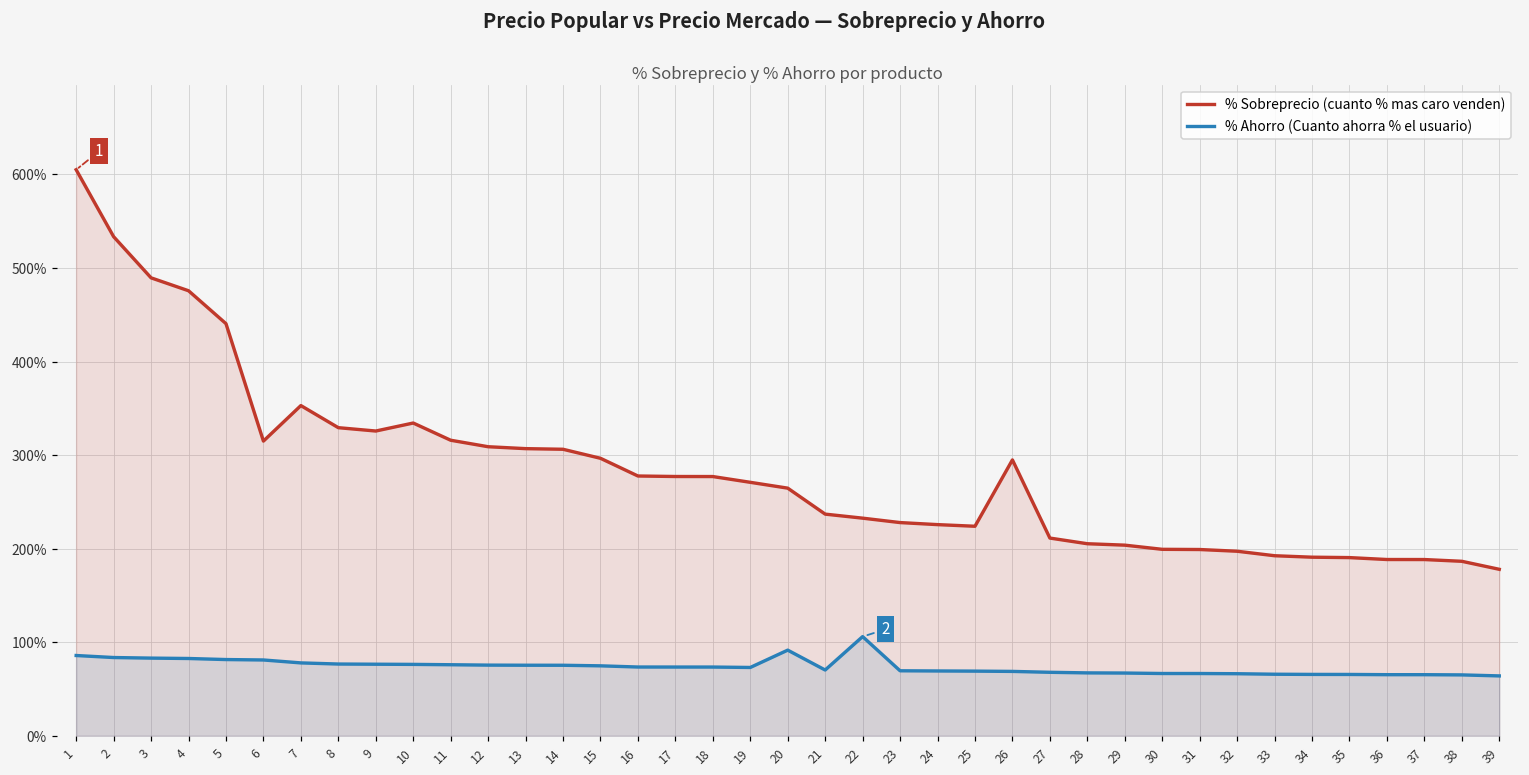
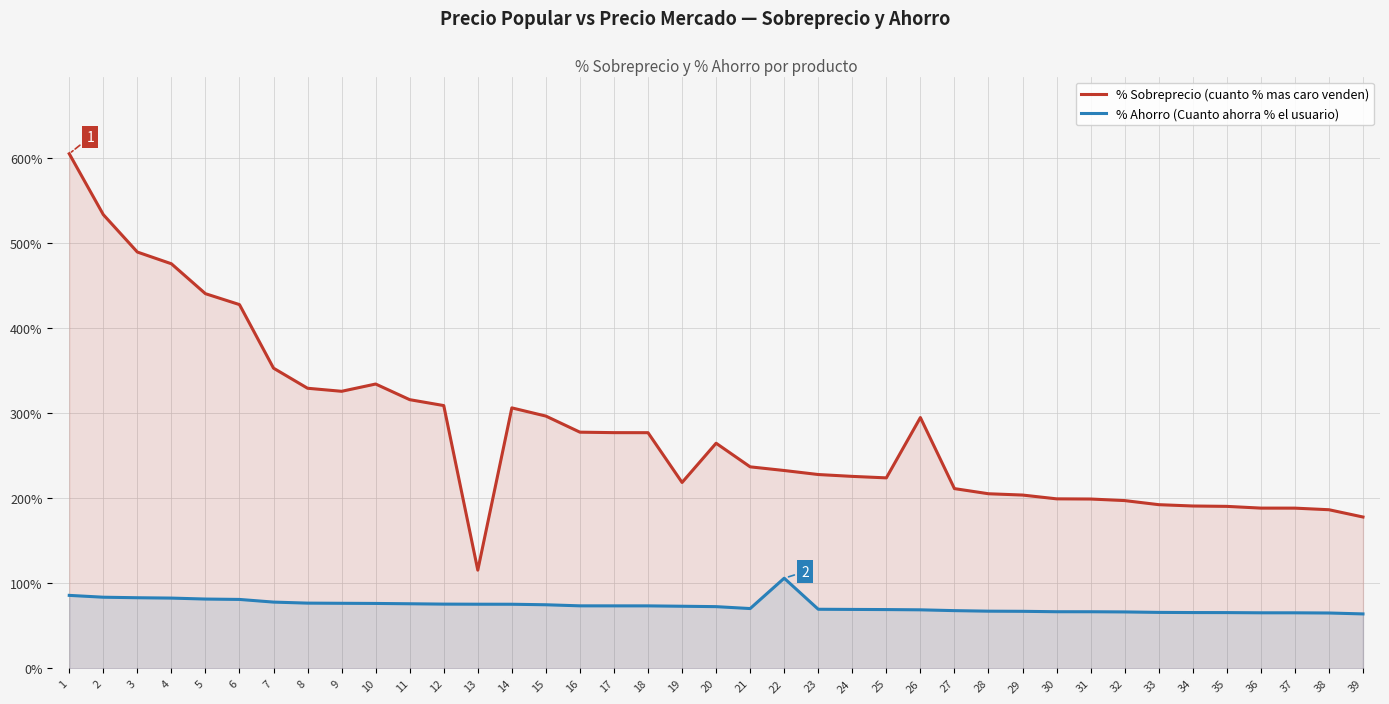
  {
    "% Sobreprecio (cuanto % mas caro venden)": {
      "1": "610%",
      "2": "530%",
      "3": "490%",
      "4": "480%",
      "5": "440%",
-     "6": "320%",
+     "6": "430%",
      "7": "350%",
      "8": "330%",
      "9": "330%",
      "10": "330%",
      "11": "320%",
      "12": "310%",
-     "13": "310%",
+     "13": "120%",
      "14": "310%",
      "15": "300%",
      "16": "280%",
      "17": "280%",
      "18": "280%",
-     "19": "270%",
+     "19": "220%",
      "20": "260%",
      "21": "240%",
      "22": "230%",
      "23": "230%",
      "24": "230%",
      "25": "220%",
      "26": "290%",
      "27": "210%",
      "28": "210%",
      "29": "200%",
      "30": "200%",
      "31": "200%",
      "32": "200%",
      "33": "190%",
      "34": "190%",
      "35": "190%",
      "36": "190%",
      "37": "190%",
      "38": "190%",
      "39": "180%"
    },
    "% Ahorro (Cuanto ahorra % el usuario)": {
      "1": "90%",
      "2": "80%",
      "3": "80%",
      "4": "80%",
      "5": "80%",
      "6": "80%",
      "7": "80%",
      "8": "80%",
      "9": "80%",
      "10": "80%",
      "11": "80%",
      "12": "80%",
      "13": "80%",
      "14": "80%",
      "15": "70%",
      "16": "70%",
      "17": "70%",
      "18": "70%",
      "19": "70%",
-     "20": "90%",
+     "20": "70%",
      "21": "70%",
      "23": "70%",
      "24": "70%",
      "25": "70%",
      "26": "70%",
      "27": "70%",
      "28": "70%",
      "29": "70%",
      "30": "70%",
      "31": "70%",
      "32": "70%",
      "33": "70%",
      "34": "70%",
      "35": "70%",
      "36": "70%",
      "37": "70%",
      "38": "70%",
      "39": "60%"
    }
  }
